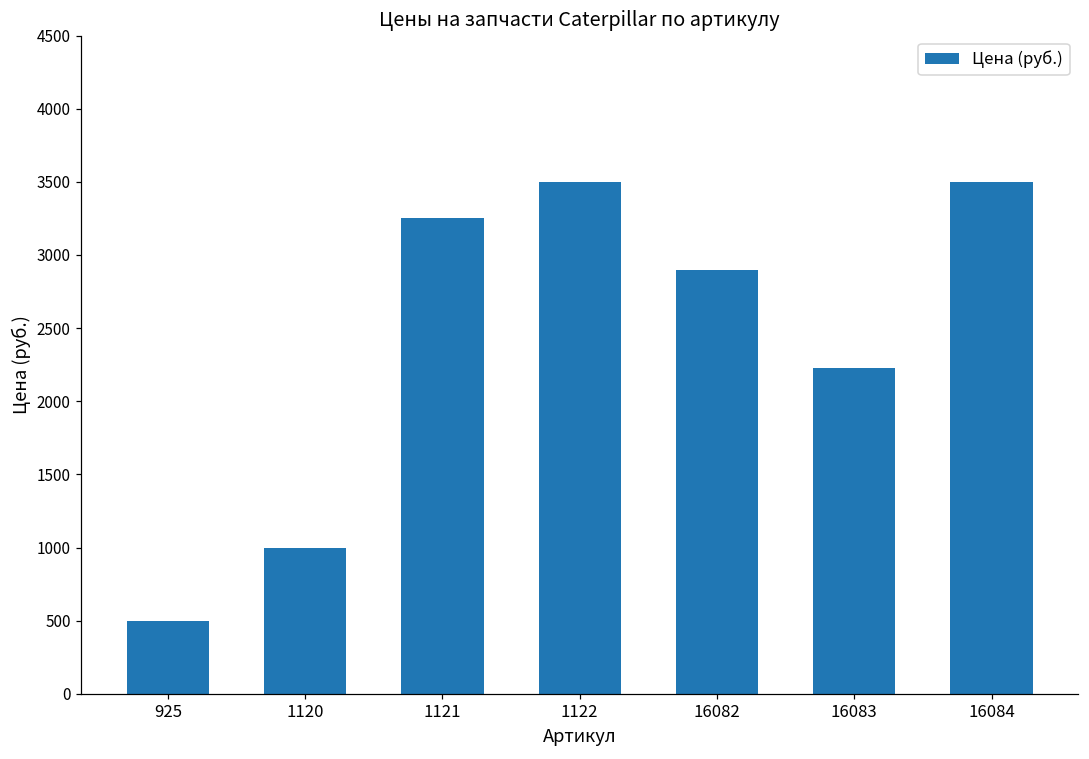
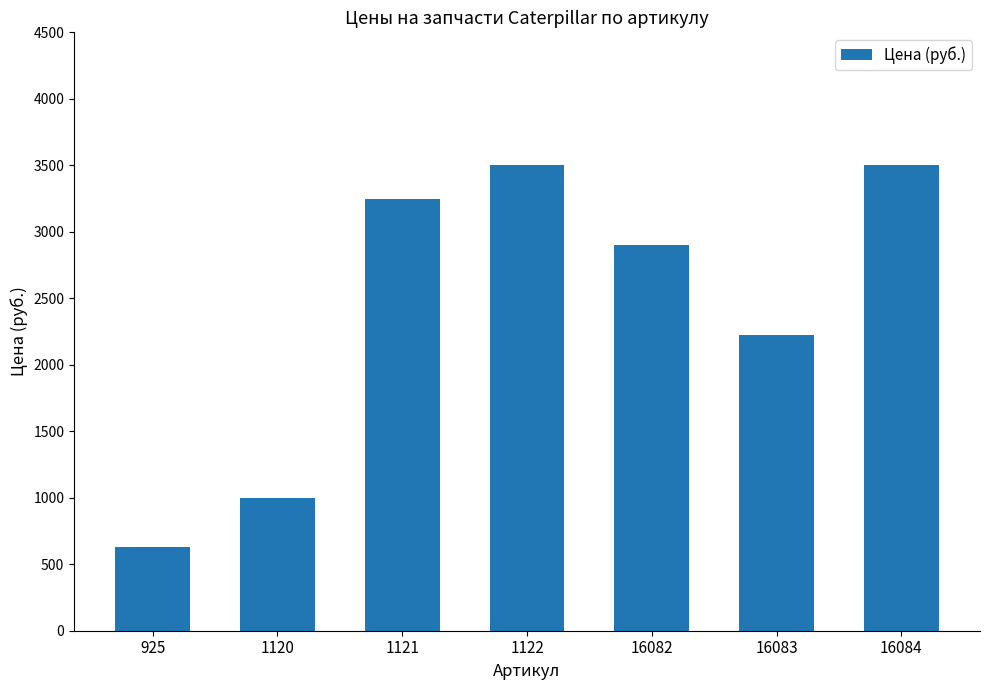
  {
-   "925": 500,
+   "925": 630,
    "1120": 1000,
    "1121": 3250,
    "1122": 3500,
    "16082": 2900,
    "16083": 2230,
    "16084": 3500
  }
